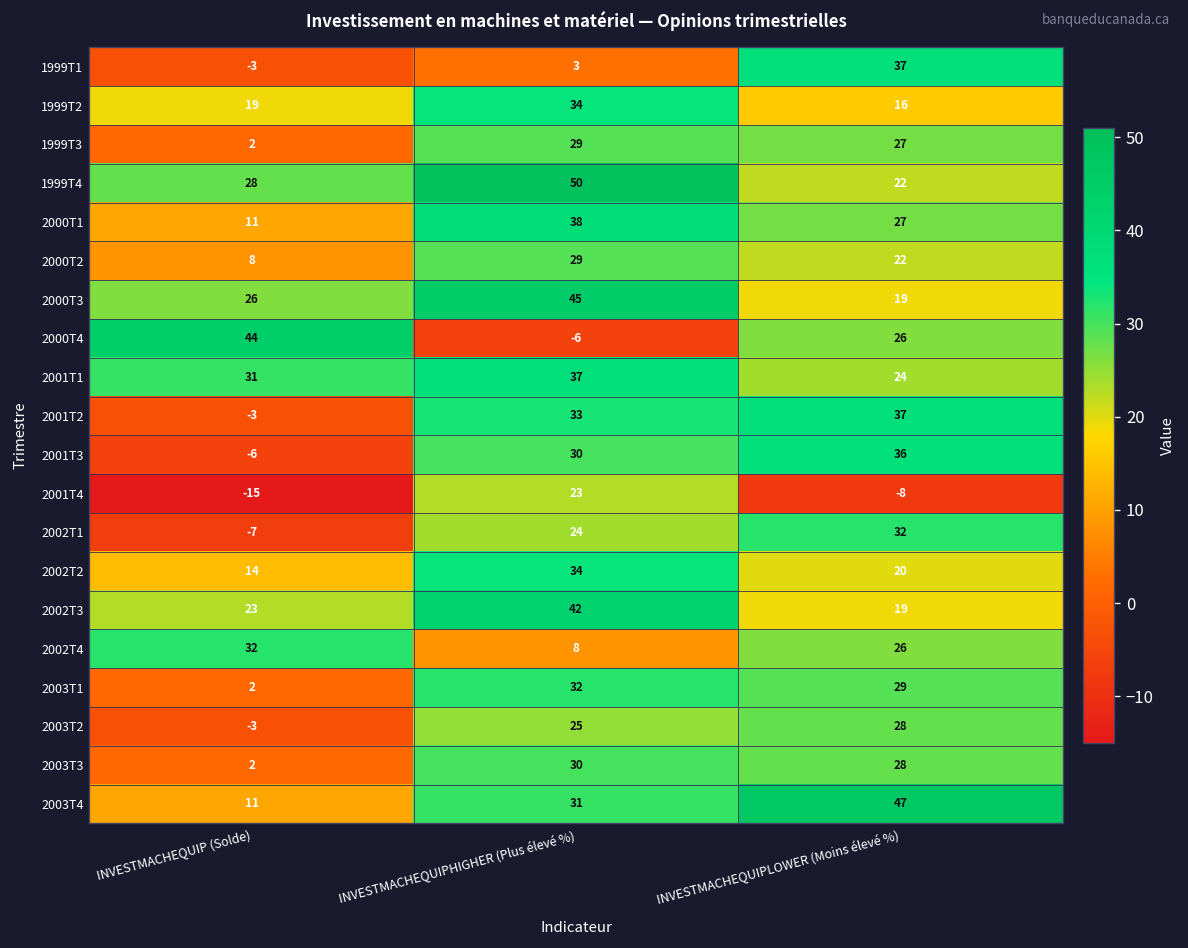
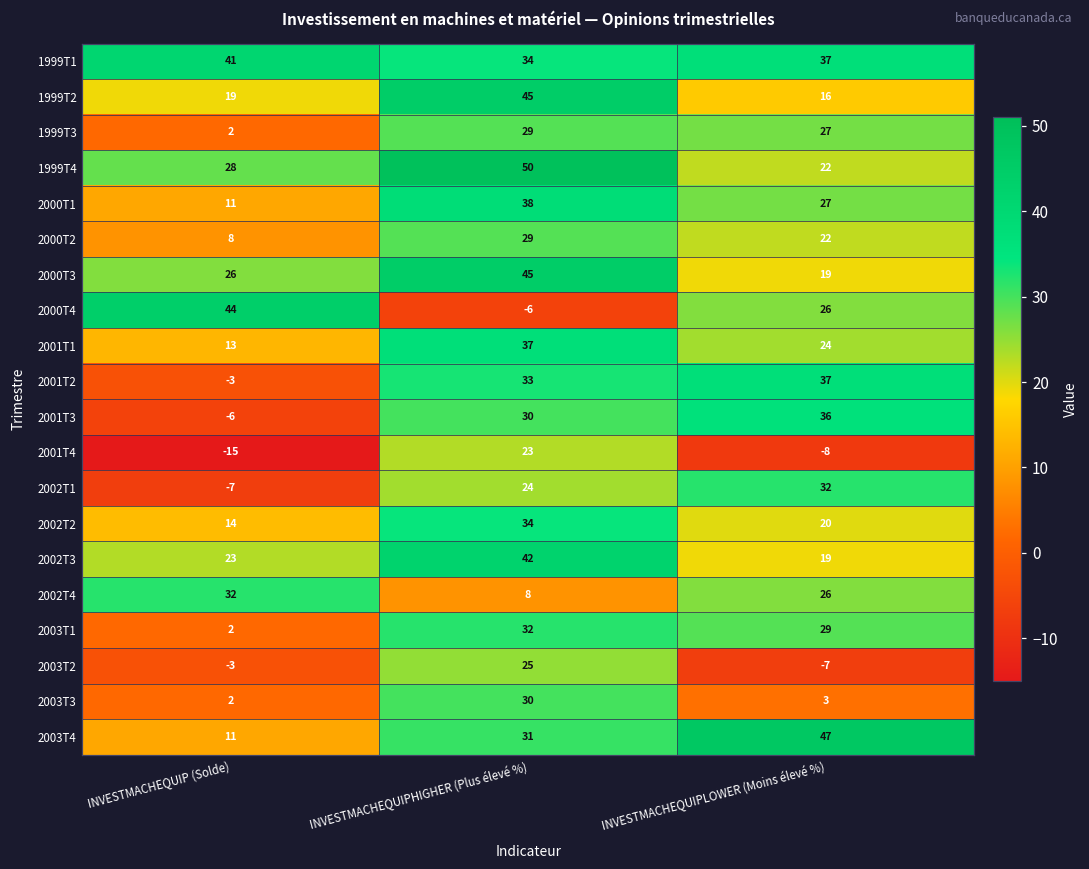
  {
    "1999T1": {
-     "INVESTMACHEQUIP (Solde)": -3,
-     "INVESTMACHEQUIPHIGHER (Plus élevé %)": 3,
+     "INVESTMACHEQUIP (Solde)": 41,
+     "INVESTMACHEQUIPHIGHER (Plus élevé %)": 34,
      "INVESTMACHEQUIPLOWER (Moins élevé %)": 37
    },
    "1999T2": {
      "INVESTMACHEQUIP (Solde)": 19,
-     "INVESTMACHEQUIPHIGHER (Plus élevé %)": 34,
+     "INVESTMACHEQUIPHIGHER (Plus élevé %)": 45,
      "INVESTMACHEQUIPLOWER (Moins élevé %)": 16
    },
    "1999T3": {
      "INVESTMACHEQUIP (Solde)": 2,
      "INVESTMACHEQUIPHIGHER (Plus élevé %)": 29,
      "INVESTMACHEQUIPLOWER (Moins élevé %)": 27
    },
    "1999T4": {
      "INVESTMACHEQUIP (Solde)": 28,
      "INVESTMACHEQUIPHIGHER (Plus élevé %)": 50,
      "INVESTMACHEQUIPLOWER (Moins élevé %)": 22
    },
    "2000T1": {
      "INVESTMACHEQUIP (Solde)": 11,
      "INVESTMACHEQUIPHIGHER (Plus élevé %)": 38,
      "INVESTMACHEQUIPLOWER (Moins élevé %)": 27
    },
    "2000T2": {
      "INVESTMACHEQUIP (Solde)": 8,
      "INVESTMACHEQUIPHIGHER (Plus élevé %)": 29,
      "INVESTMACHEQUIPLOWER (Moins élevé %)": 22
    },
    "2000T3": {
      "INVESTMACHEQUIP (Solde)": 26,
      "INVESTMACHEQUIPHIGHER (Plus élevé %)": 45,
      "INVESTMACHEQUIPLOWER (Moins élevé %)": 19
    },
    "2000T4": {
      "INVESTMACHEQUIP (Solde)": 44,
      "INVESTMACHEQUIPHIGHER (Plus élevé %)": -6,
      "INVESTMACHEQUIPLOWER (Moins élevé %)": 26
    },
    "2001T1": {
-     "INVESTMACHEQUIP (Solde)": 31,
+     "INVESTMACHEQUIP (Solde)": 13,
      "INVESTMACHEQUIPHIGHER (Plus élevé %)": 37,
      "INVESTMACHEQUIPLOWER (Moins élevé %)": 24
    },
    "2001T2": {
      "INVESTMACHEQUIP (Solde)": -3,
      "INVESTMACHEQUIPHIGHER (Plus élevé %)": 33,
      "INVESTMACHEQUIPLOWER (Moins élevé %)": 37
    },
    "2001T3": {
      "INVESTMACHEQUIP (Solde)": -6,
      "INVESTMACHEQUIPHIGHER (Plus élevé %)": 30,
      "INVESTMACHEQUIPLOWER (Moins élevé %)": 36
    },
    "2001T4": {
      "INVESTMACHEQUIP (Solde)": -15,
      "INVESTMACHEQUIPHIGHER (Plus élevé %)": 23,
      "INVESTMACHEQUIPLOWER (Moins élevé %)": -8
    },
    "2002T1": {
      "INVESTMACHEQUIP (Solde)": -7,
      "INVESTMACHEQUIPHIGHER (Plus élevé %)": 24,
      "INVESTMACHEQUIPLOWER (Moins élevé %)": 32
    },
    "2002T2": {
      "INVESTMACHEQUIP (Solde)": 14,
      "INVESTMACHEQUIPHIGHER (Plus élevé %)": 34,
      "INVESTMACHEQUIPLOWER (Moins élevé %)": 20
    },
    "2002T3": {
      "INVESTMACHEQUIP (Solde)": 23,
      "INVESTMACHEQUIPHIGHER (Plus élevé %)": 42,
      "INVESTMACHEQUIPLOWER (Moins élevé %)": 19
    },
    "2002T4": {
      "INVESTMACHEQUIP (Solde)": 32,
      "INVESTMACHEQUIPHIGHER (Plus élevé %)": 8,
      "INVESTMACHEQUIPLOWER (Moins élevé %)": 26
    },
    "2003T1": {
      "INVESTMACHEQUIP (Solde)": 2,
      "INVESTMACHEQUIPHIGHER (Plus élevé %)": 32,
      "INVESTMACHEQUIPLOWER (Moins élevé %)": 29
    },
    "2003T2": {
      "INVESTMACHEQUIP (Solde)": -3,
      "INVESTMACHEQUIPHIGHER (Plus élevé %)": 25,
-     "INVESTMACHEQUIPLOWER (Moins élevé %)": 28
+     "INVESTMACHEQUIPLOWER (Moins élevé %)": -7
    },
    "2003T3": {
      "INVESTMACHEQUIP (Solde)": 2,
      "INVESTMACHEQUIPHIGHER (Plus élevé %)": 30,
-     "INVESTMACHEQUIPLOWER (Moins élevé %)": 28
+     "INVESTMACHEQUIPLOWER (Moins élevé %)": 3
    },
    "2003T4": {
      "INVESTMACHEQUIP (Solde)": 11,
      "INVESTMACHEQUIPHIGHER (Plus élevé %)": 31,
      "INVESTMACHEQUIPLOWER (Moins élevé %)": 47
    }
  }
